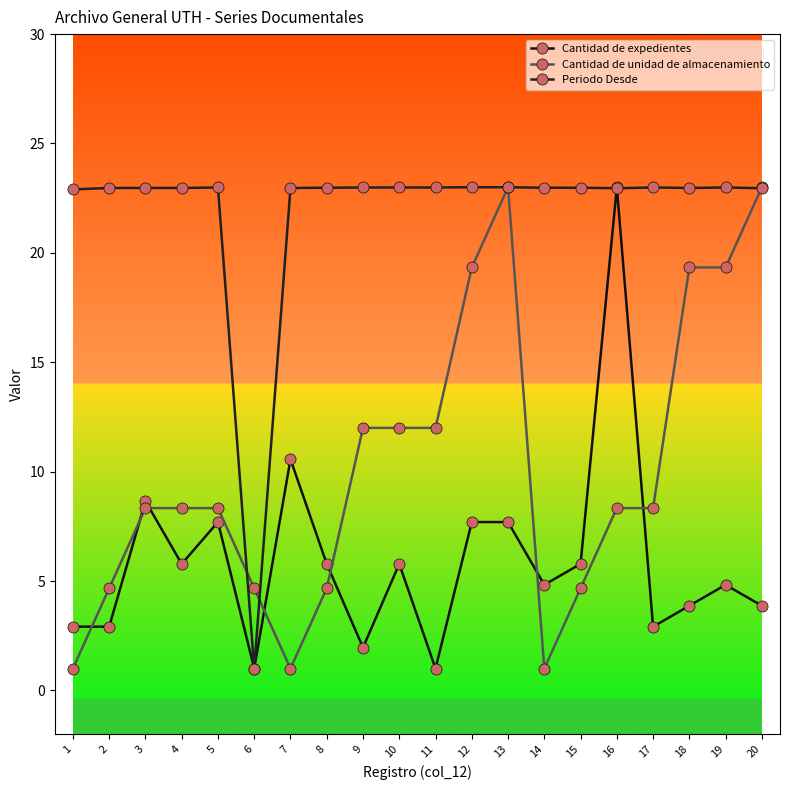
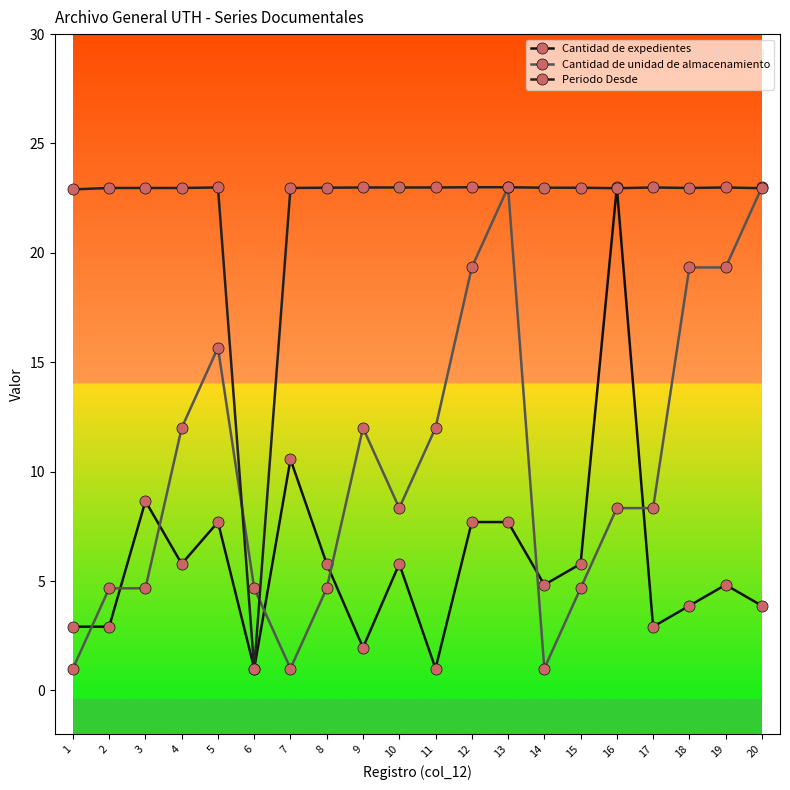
  {
    "Cantidad de unidad de almacenamiento": {
      "1": 1.0,
      "2": 4.7,
-     "3": 8.3,
-     "4": 8.3,
-     "5": 8.3,
+     "3": 4.7,
+     "4": 12.0,
+     "5": 15.7,
      "6": 4.7,
      "7": 1.0,
      "8": 4.7,
      "9": 12.0,
-     "10": 12.0,
+     "10": 8.3,
      "11": 12.0,
      "12": 19.3,
      "14": 1.0,
      "15": 4.7,
      "16": 8.3,
      "17": 8.3,
      "18": 19.3,
      "19": 19.3
    }
  }
